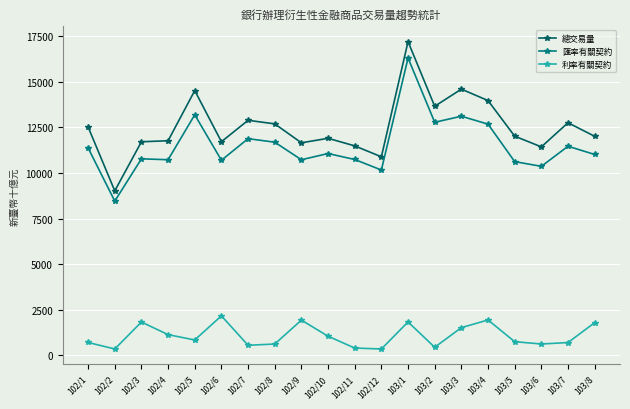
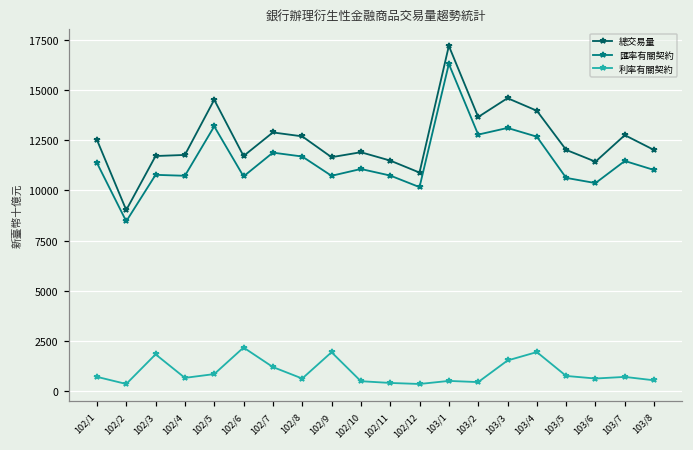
  {
    "利率有關契約": {
      "102/1": 700,
      "102/2": 300,
      "102/3": 1800,
-     "102/4": 1100,
+     "102/4": 700,
      "102/5": 800,
      "102/6": 2200,
-     "102/7": 600,
+     "102/7": 1200,
      "102/8": 600,
      "102/9": 1900,
-     "102/10": 1000,
+     "102/10": 500,
      "102/11": 400,
      "102/12": 300,
-     "103/1": 1800,
+     "103/1": 500,
      "103/2": 400,
      "103/3": 1500,
      "103/4": 1900,
      "103/5": 700,
      "103/6": 600,
      "103/7": 700,
-     "103/8": 1800
+     "103/8": 500
    }
  }
